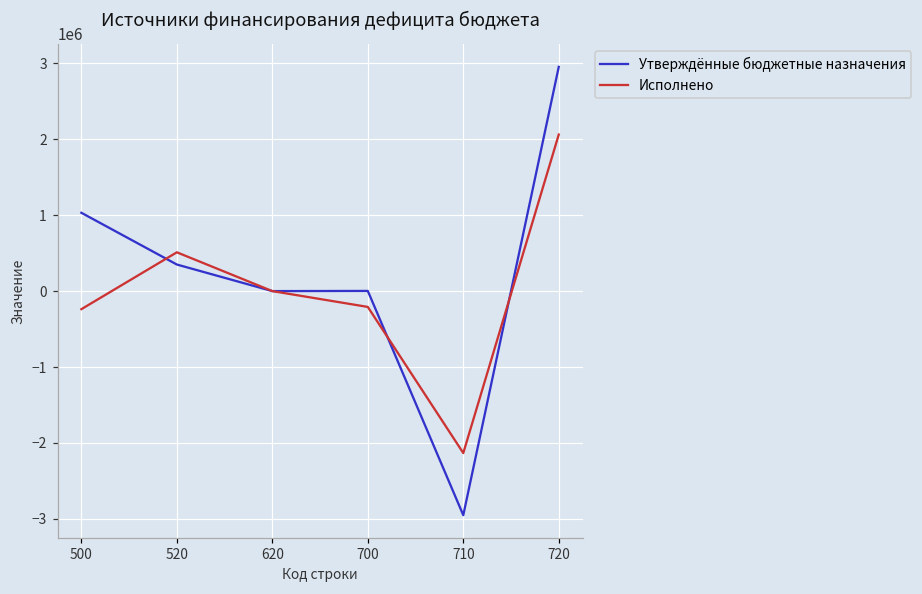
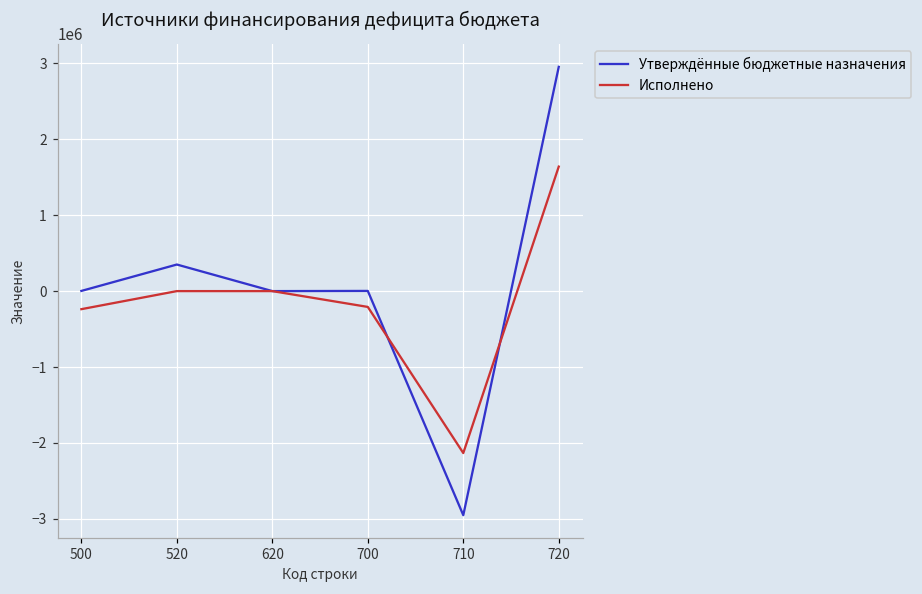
  {
    "Утверждённые бюджетные назначения": {
-     "500": 1000000,
+     "500": 0,
      "520": 400000,
      "700": 0,
      "710": -3000000,
      "720": 3000000
    },
    "Исполнено": {
      "500": -200000,
-     "520": 500000,
+     "520": 0,
      "700": -200000,
      "710": -2100000,
-     "720": 2100000
+     "720": 1600000
    }
  }
